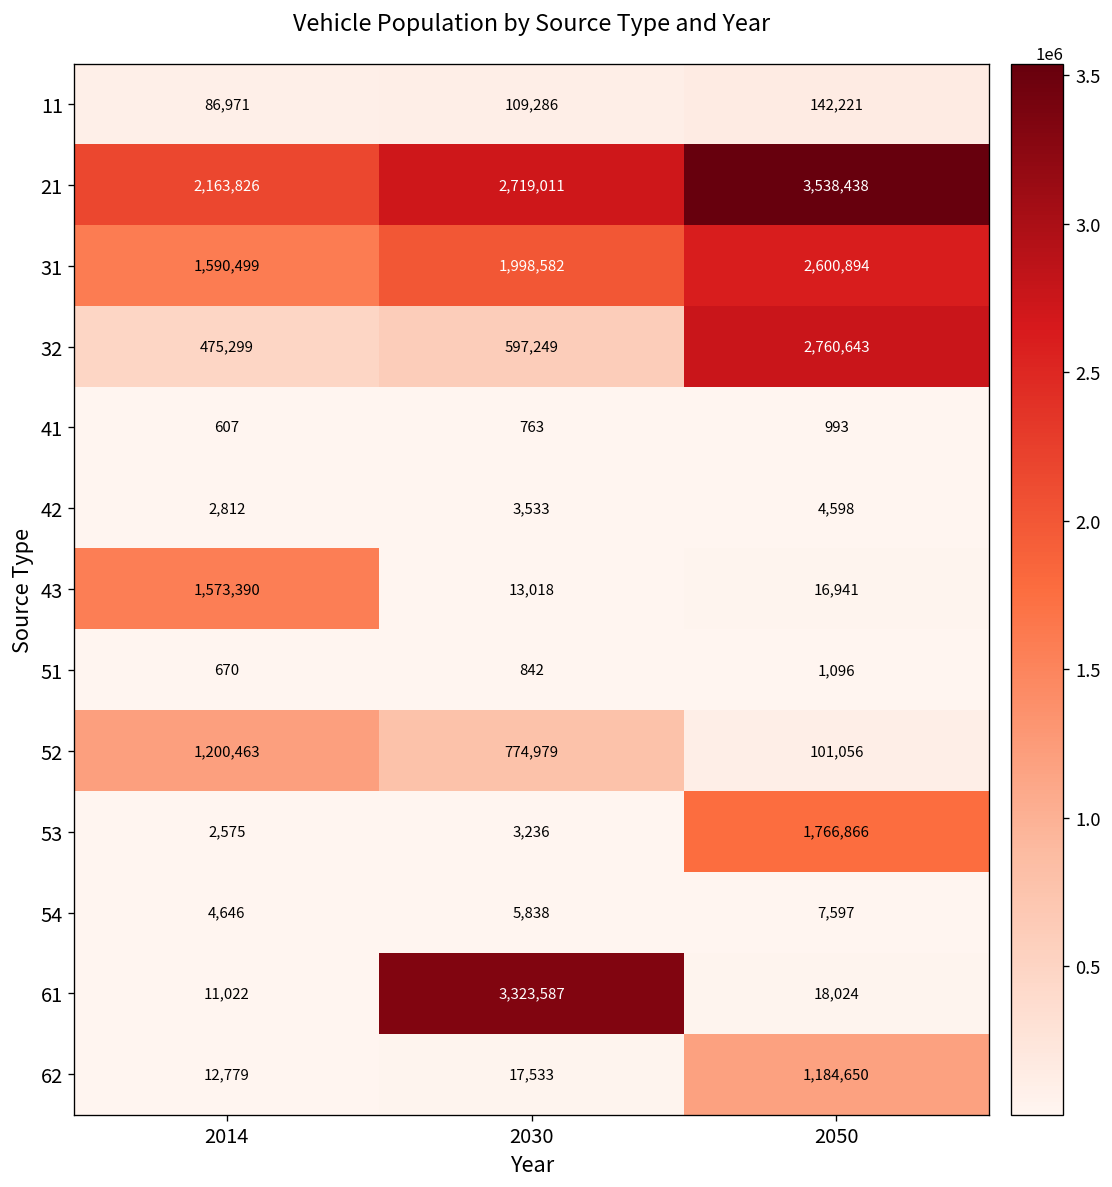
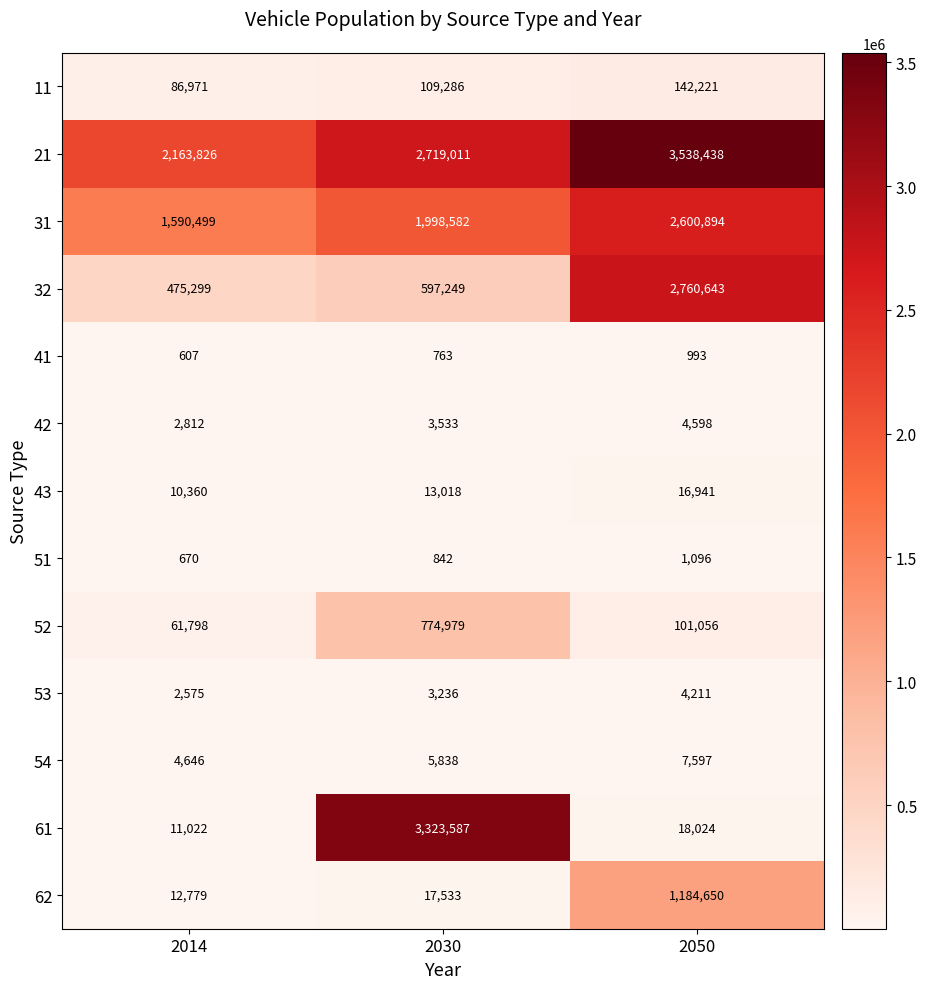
  {
    "11": {
      "2014": "86,971",
      "2030": "109,286",
      "2050": "142,221"
    },
    "21": {
      "2014": "2,163,826",
      "2030": "2,719,011",
      "2050": "3,538,438"
    },
    "31": {
      "2014": "1,590,499",
      "2030": "1,998,582",
      "2050": "2,600,894"
    },
    "32": {
      "2014": "475,299",
      "2030": "597,249",
      "2050": "2,760,643"
    },
    "41": {
      "2014": "607",
      "2030": "763",
      "2050": "993"
    },
    "42": {
      "2014": "2,812",
      "2030": "3,533",
      "2050": "4,598"
    },
    "43": {
-     "2014": "1,573,390",
+     "2014": "10,360",
      "2030": "13,018",
      "2050": "16,941"
    },
    "51": {
      "2014": "670",
      "2030": "842",
      "2050": "1,096"
    },
    "52": {
-     "2014": "1,200,463",
+     "2014": "61,798",
      "2030": "774,979",
      "2050": "101,056"
    },
    "53": {
      "2014": "2,575",
      "2030": "3,236",
-     "2050": "1,766,866"
+     "2050": "4,211"
    },
    "54": {
      "2014": "4,646",
      "2030": "5,838",
      "2050": "7,597"
    },
    "61": {
      "2014": "11,022",
      "2030": "3,323,587",
      "2050": "18,024"
    },
    "62": {
      "2014": "12,779",
      "2030": "17,533",
      "2050": "1,184,650"
    }
  }
